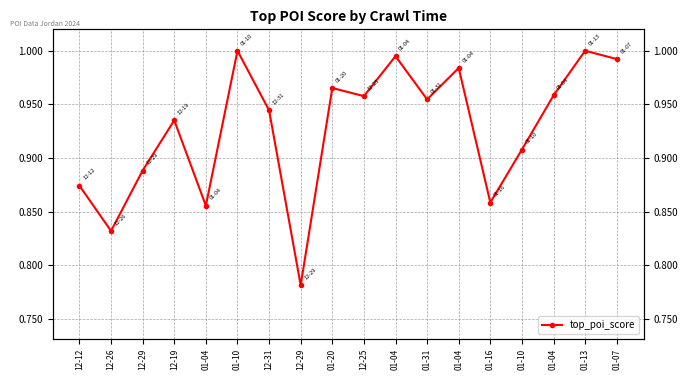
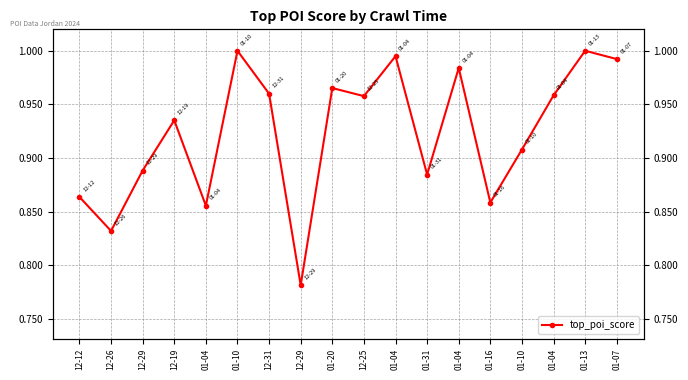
  {
-   "12-12": 0.874,
-   "12-31": 0.944,
-   "01-31": 0.955
+   "12-12": 0.864,
+   "12-31": 0.960,
+   "01-31": 0.884
  }
